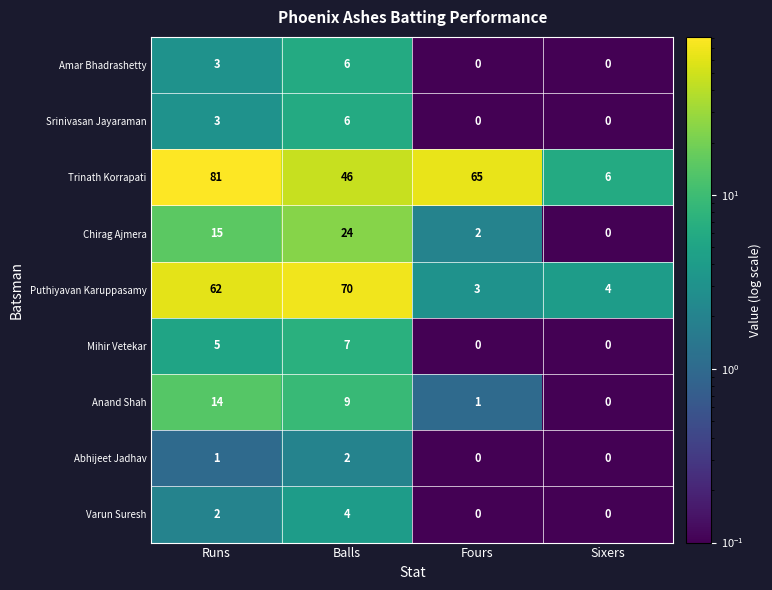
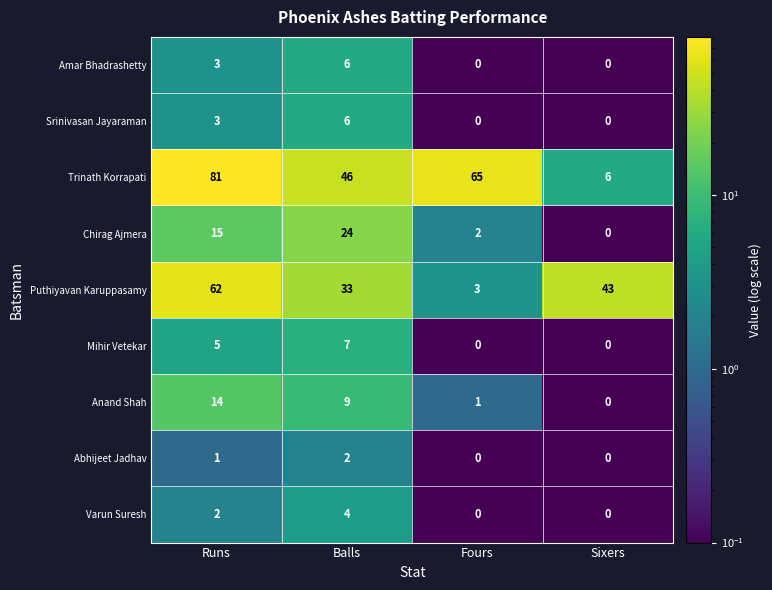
  {
    "Amar Bhadrashetty": {
      "Runs": 3,
      "Balls": 6,
      "Fours": 0,
      "Sixers": 0
    },
    "Srinivasan Jayaraman": {
      "Runs": 3,
      "Balls": 6,
      "Fours": 0,
      "Sixers": 0
    },
    "Trinath Korrapati": {
      "Runs": 81,
      "Balls": 46,
      "Fours": 65,
      "Sixers": 6
    },
    "Chirag Ajmera": {
      "Runs": 15,
      "Balls": 24,
      "Fours": 2,
      "Sixers": 0
    },
    "Puthiyavan Karuppasamy": {
      "Runs": 62,
-     "Balls": 70,
+     "Balls": 33,
      "Fours": 3,
-     "Sixers": 4
+     "Sixers": 43
    },
    "Mihir Vetekar": {
      "Runs": 5,
      "Balls": 7,
      "Fours": 0,
      "Sixers": 0
    },
    "Anand Shah": {
      "Runs": 14,
      "Balls": 9,
      "Fours": 1,
      "Sixers": 0
    },
    "Abhijeet Jadhav": {
      "Runs": 1,
      "Balls": 2,
      "Fours": 0,
      "Sixers": 0
    },
    "Varun Suresh": {
      "Runs": 2,
      "Balls": 4,
      "Fours": 0,
      "Sixers": 0
    }
  }
